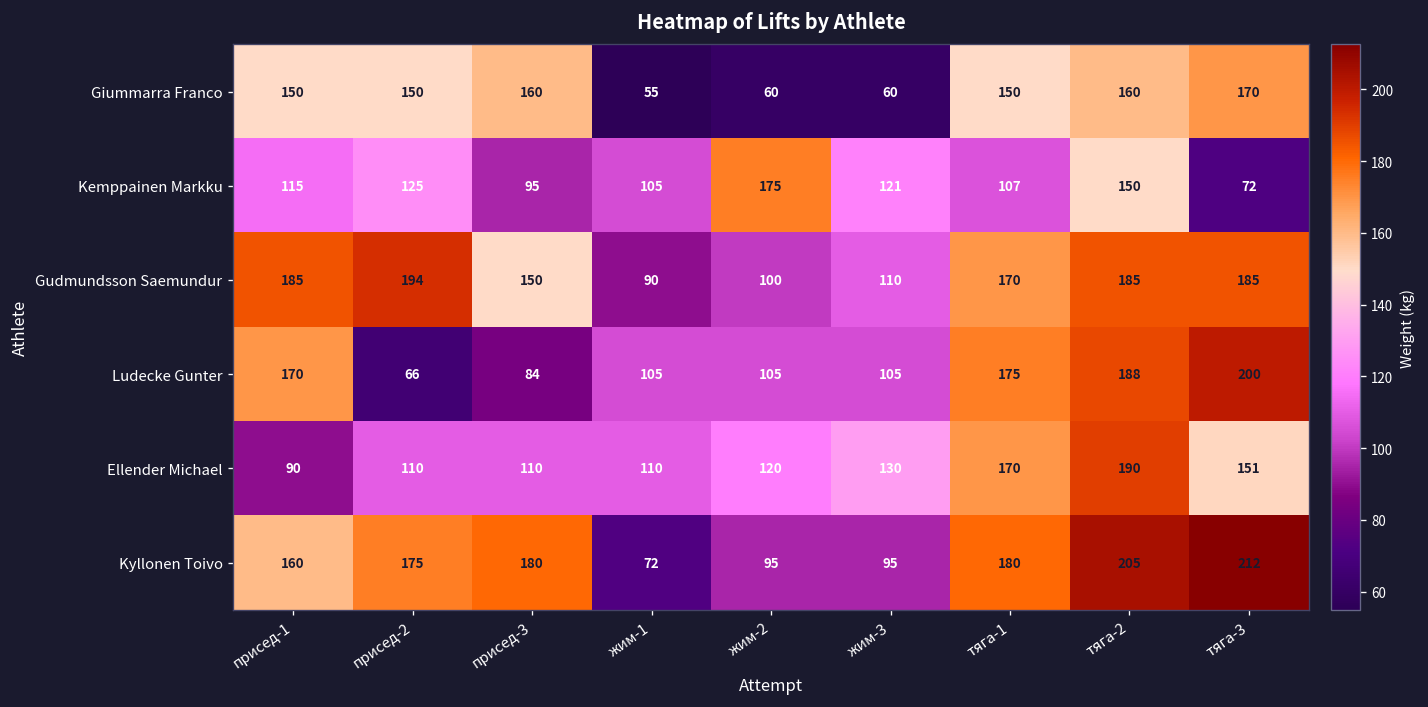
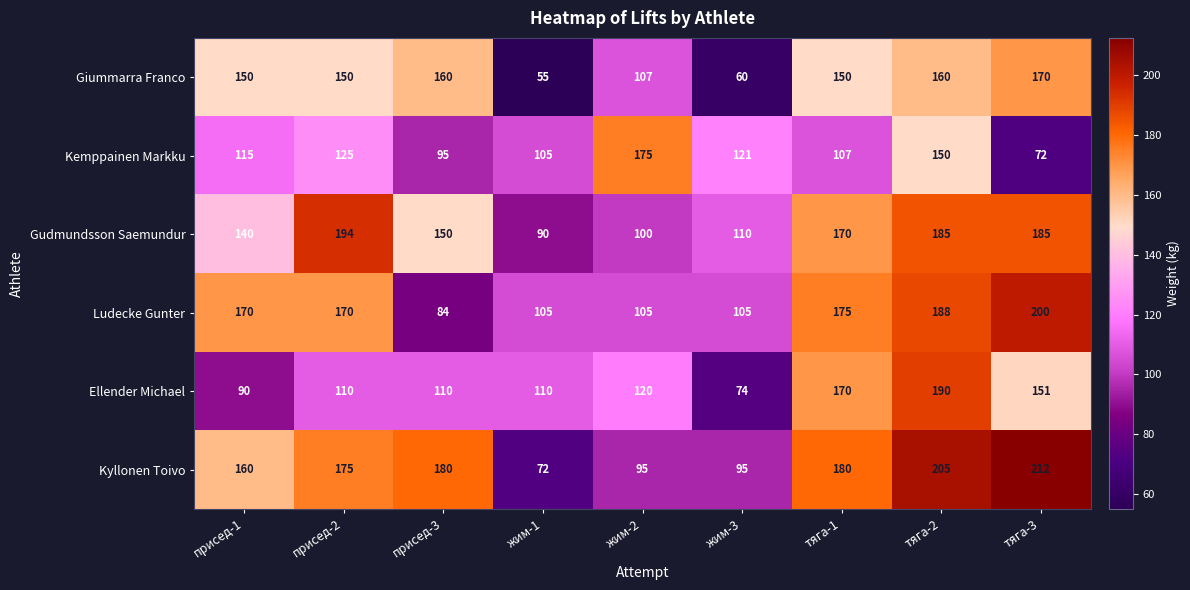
  {
    "Giummarra Franco": {
      "присед-1": 150,
      "присед-2": 150,
      "присед-3": 160,
      "жим-1": 55,
-     "жим-2": 60,
+     "жим-2": 107,
      "жим-3": 60,
      "тяга-1": 150,
      "тяга-2": 160,
      "тяга-3": 170
    },
    "Kemppainen Markku": {
      "присед-1": 115,
      "присед-2": 125,
      "присед-3": 95,
      "жим-1": 105,
      "жим-2": 175,
      "жим-3": 121,
      "тяга-1": 107,
      "тяга-2": 150,
      "тяга-3": 72
    },
    "Gudmundsson Saemundur": {
-     "присед-1": 185,
+     "присед-1": 140,
      "присед-2": 194,
      "присед-3": 150,
      "жим-1": 90,
      "жим-2": 100,
      "жим-3": 110,
      "тяга-1": 170,
      "тяга-2": 185,
      "тяга-3": 185
    },
    "Ludecke Gunter": {
      "присед-1": 170,
-     "присед-2": 66,
+     "присед-2": 170,
      "присед-3": 84,
      "жим-1": 105,
      "жим-2": 105,
      "жим-3": 105,
      "тяга-1": 175,
      "тяга-2": 188,
      "тяга-3": 200
    },
    "Ellender Michael": {
      "присед-1": 90,
      "присед-2": 110,
      "присед-3": 110,
      "жим-1": 110,
      "жим-2": 120,
-     "жим-3": 130,
+     "жим-3": 74,
      "тяга-1": 170,
      "тяга-2": 190,
      "тяга-3": 151
    },
    "Kyllonen Toivo": {
      "присед-1": 160,
      "присед-2": 175,
      "присед-3": 180,
      "жим-1": 72,
      "жим-2": 95,
      "жим-3": 95,
      "тяга-1": 180,
      "тяга-2": 205,
      "тяга-3": 212
    }
  }
